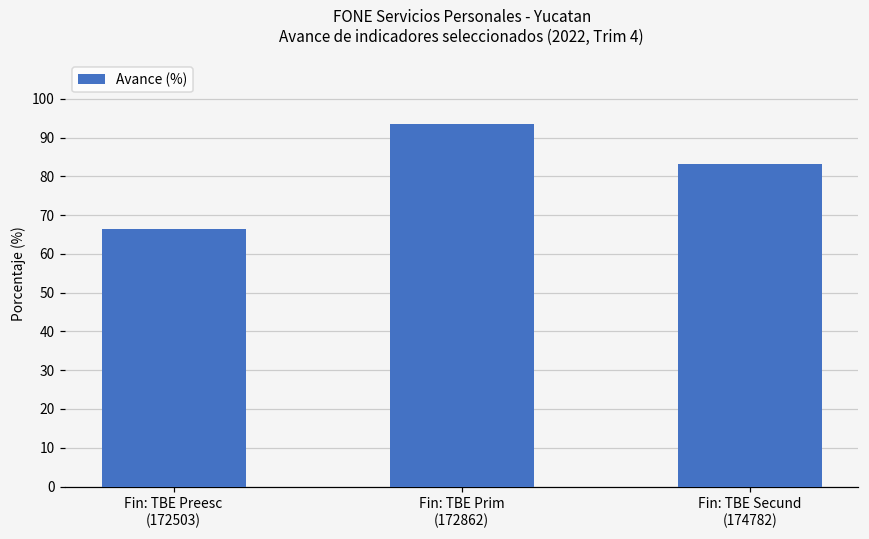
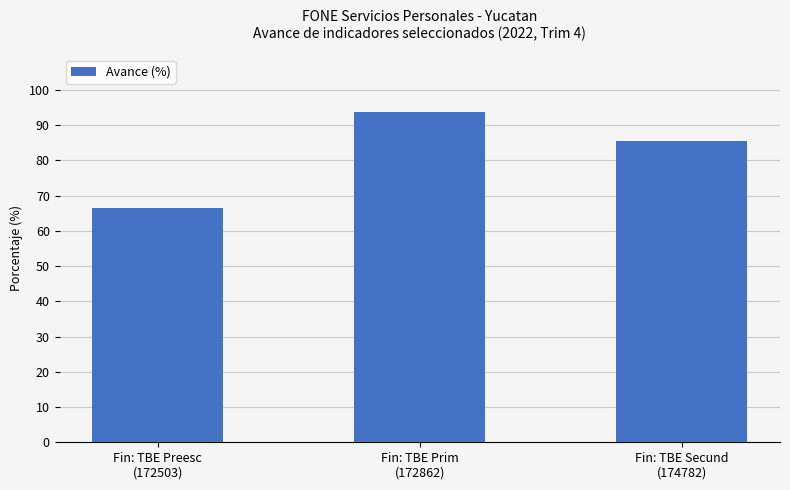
  {
    "Fin: TBE Preesc (172503)": 67,
    "Fin: TBE Prim (172862)": 94,
-   "Fin: TBE Secund (174782)": 83
+   "Fin: TBE Secund (174782)": 86
  }
